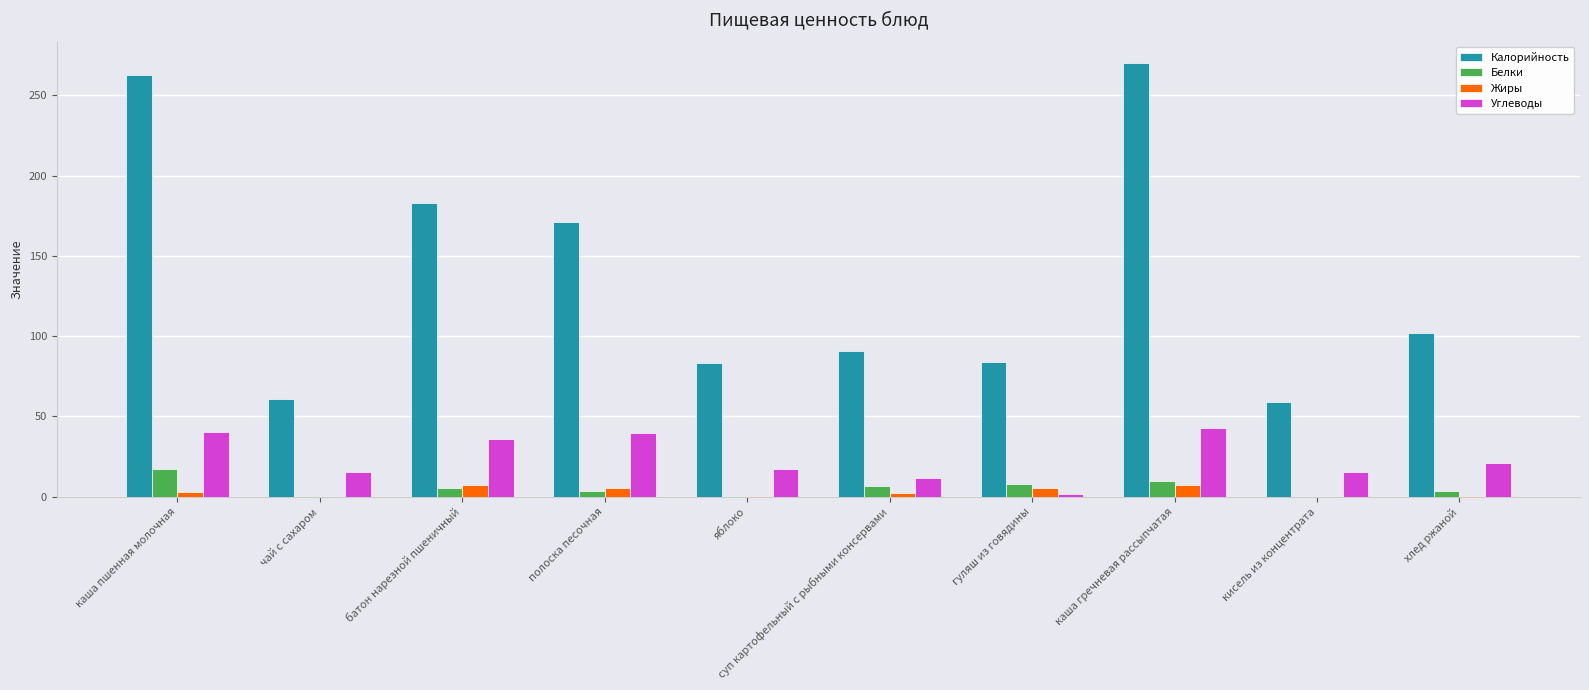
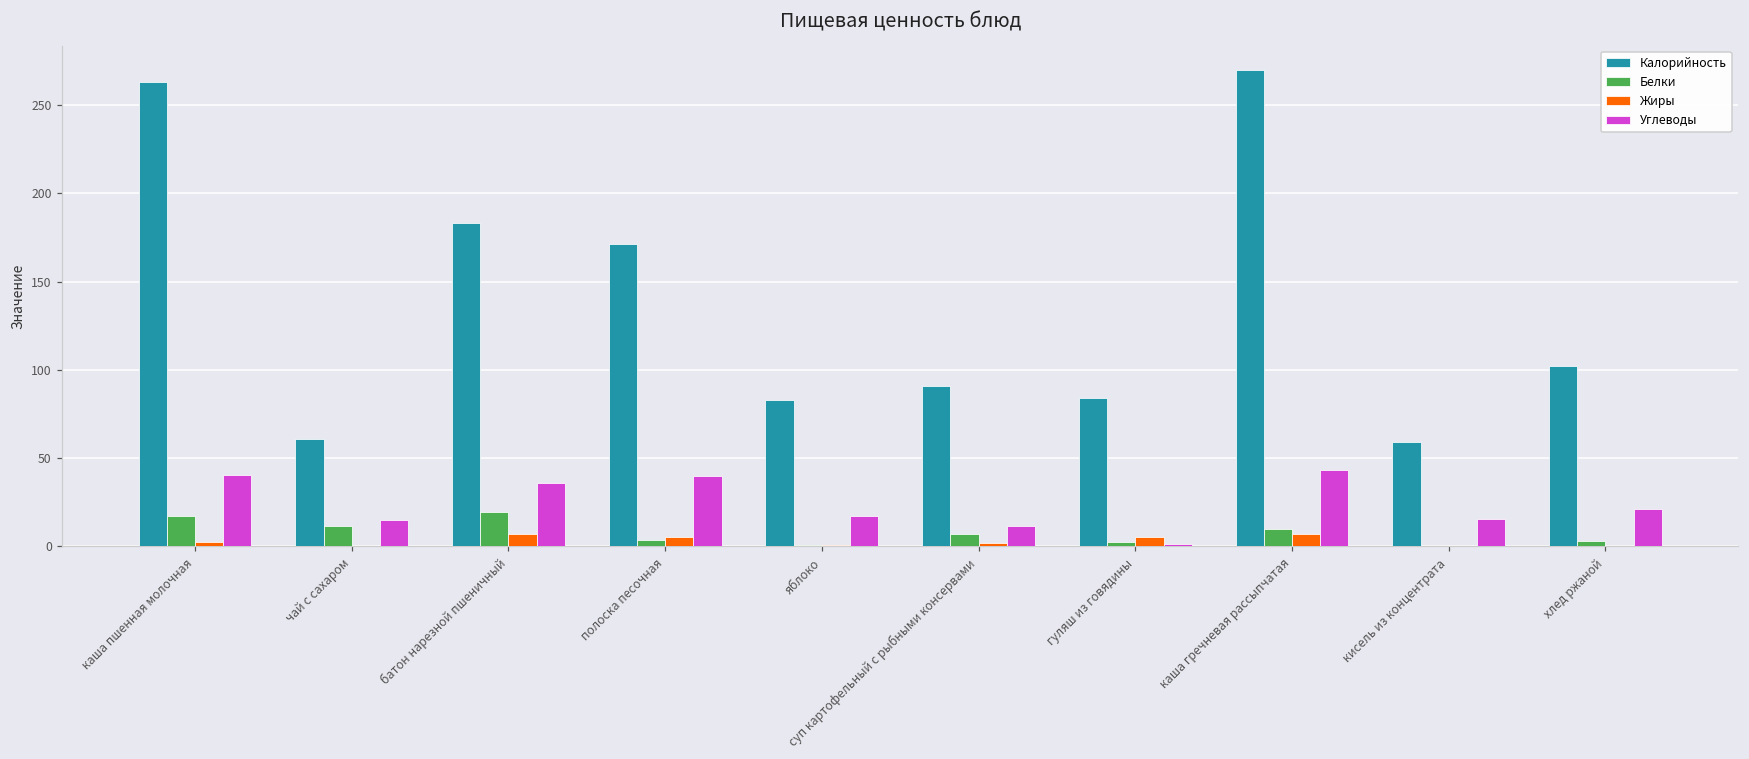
  {
    "Калорийность": {
      "каша пшенная молочная": 263,
      "чай с сахаром": 61,
      "батон нарезной пшеничный": 183,
      "полоска песочная": 171,
      "яблоко": 83,
      "суп картофельный с рыбными консервами": 91,
      "гуляш из говядины": 84,
      "каша гречневая рассыпчатая": 270,
      "кисель из концентрата": 59,
      "хлед ржаной": 102
    },
    "Белки": {
      "каша пшенная молочная": 17,
-     "чай с сахаром": 0,
-     "батон нарезной пшеничный": 5,
+     "чай с сахаром": 12,
+     "батон нарезной пшеничный": 20,
      "полоска песочная": 3,
      "суп картофельный с рыбными консервами": 7,
-     "гуляш из говядины": 8,
+     "гуляш из говядины": 3,
      "каша гречневая рассыпчатая": 10,
      "хлед ржаной": 3
    },
    "Жиры": {
      "каша пшенная молочная": 3,
      "чай с сахаром": 0,
      "батон нарезной пшеничный": 7,
      "полоска песочная": 5,
      "суп картофельный с рыбными консервами": 2,
      "гуляш из говядины": 6,
      "каша гречневая рассыпчатая": 7,
      "кисель из концентрата": 0
    },
    "Углеводы": {
      "каша пшенная молочная": 41,
      "чай с сахаром": 15,
      "батон нарезной пшеничный": 36,
      "полоска песочная": 40,
      "яблоко": 17,
      "суп картофельный с рыбными консервами": 12,
      "гуляш из говядины": 2,
      "каша гречневая рассыпчатая": 43,
      "кисель из концентрата": 16,
      "хлед ржаной": 21
    }
  }
